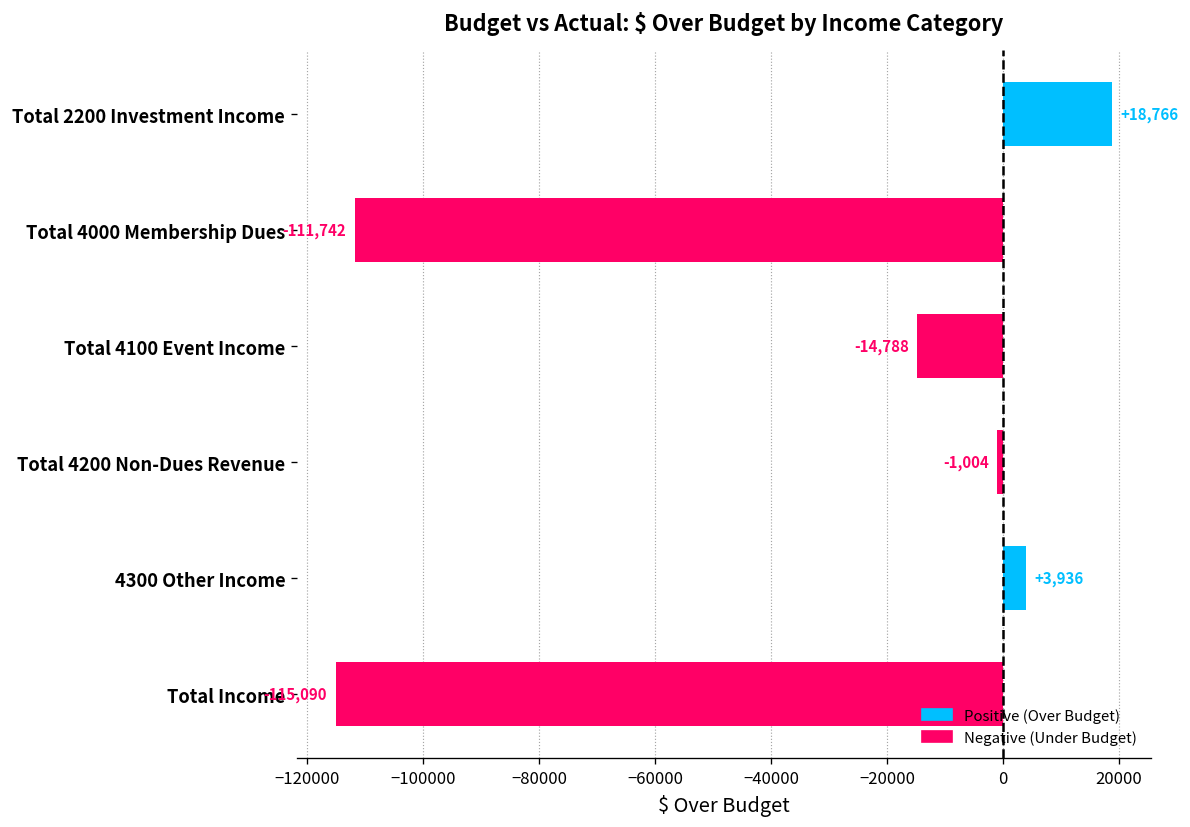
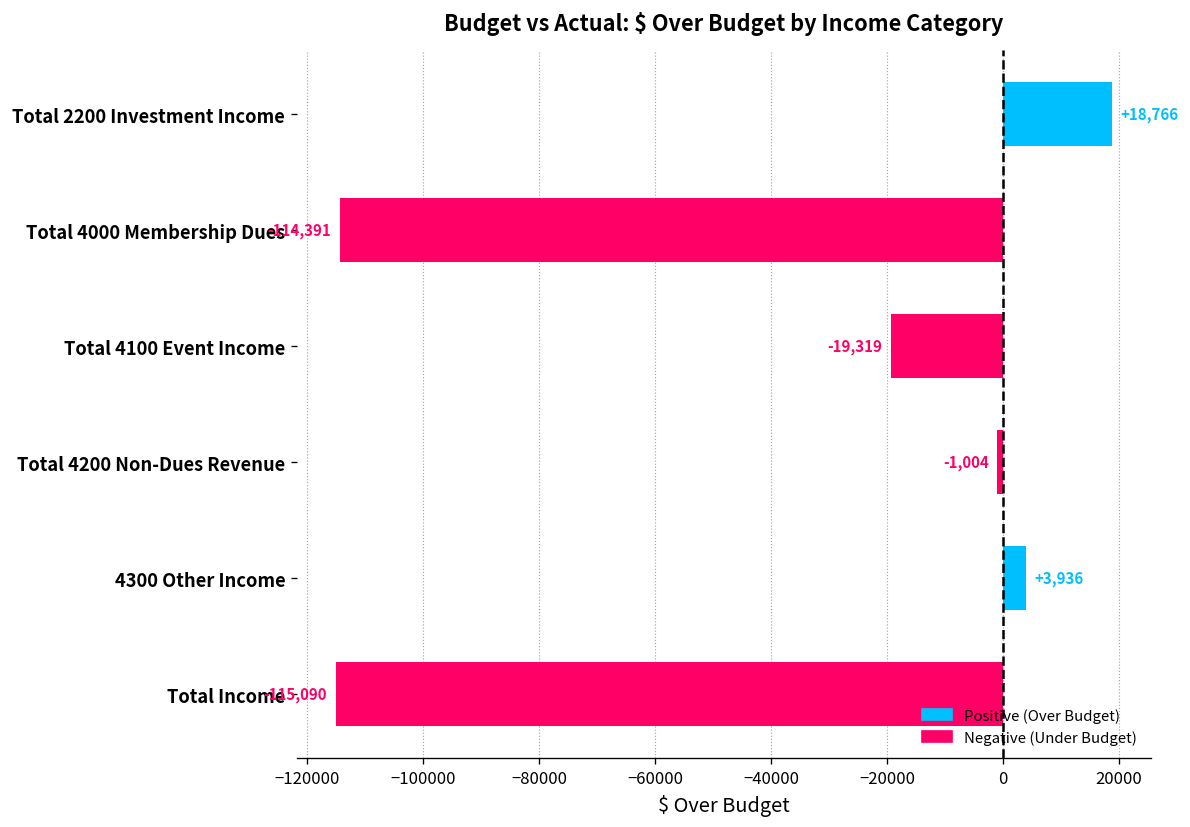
  {
    "Total 2200 Investment Income": "+18,766",
-   "Total 4000 Membership Dues": "-111,742",
-   "Total 4100 Event Income": "-14,788",
+   "Total 4000 Membership Dues": "-114,391",
+   "Total 4100 Event Income": "-19,319",
    "Total 4200 Non-Dues Revenue": "-1,004",
    "4300 Other Income": "+3,936",
    "Total Income": "-115,090"
  }
